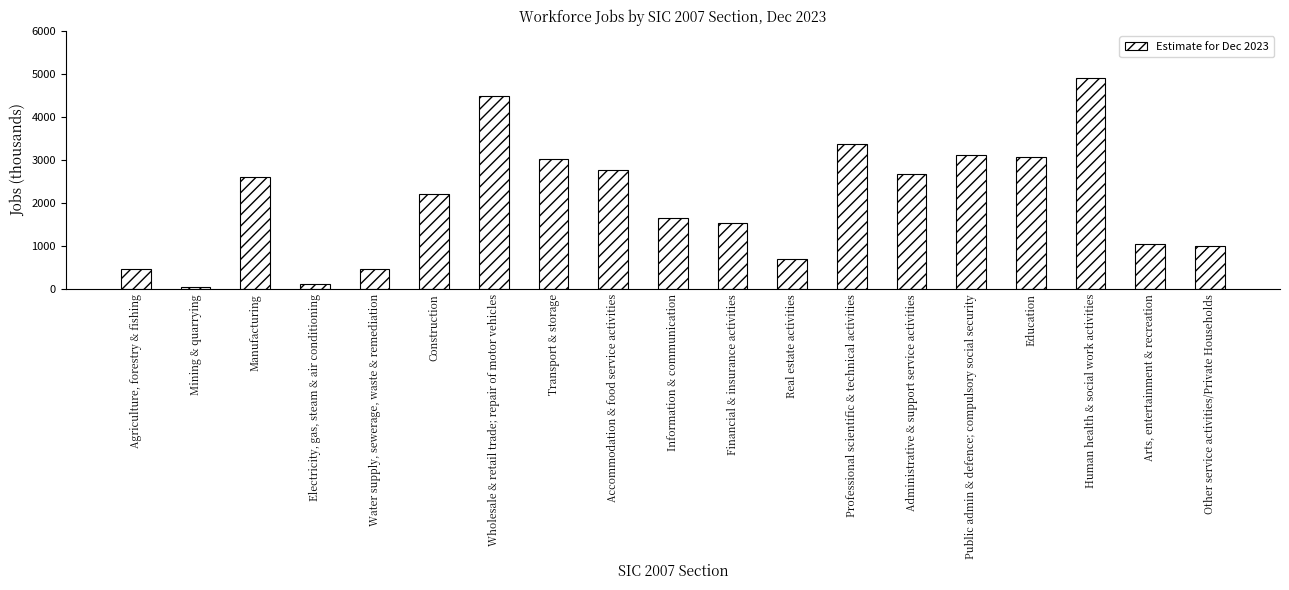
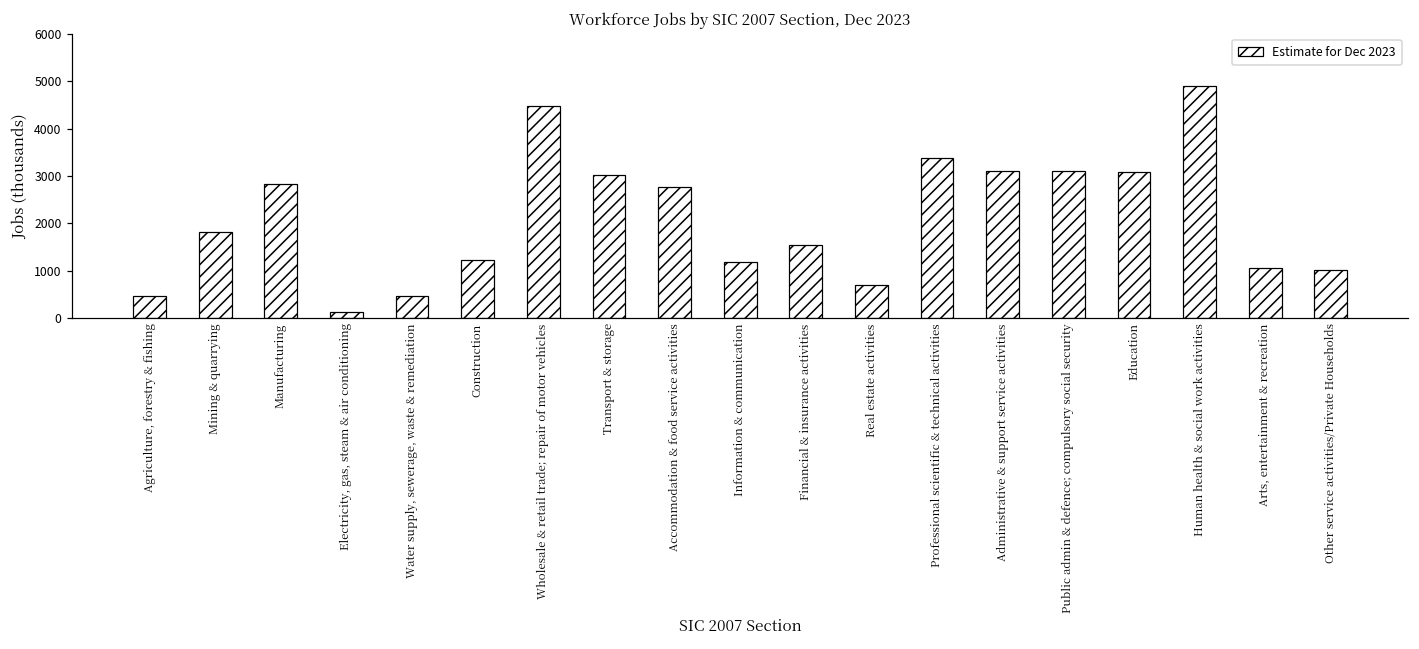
  {
    "Agriculture, forestry & fishing": 500,
-   "Mining & quarrying": 100,
-   "Manufacturing": 2600,
+   "Mining & quarrying": 1800,
+   "Manufacturing": 2800,
    "Electricity, gas, steam & air conditioning": 100,
    "Water supply, sewerage, waste & remediation": 500,
-   "Construction": 2200,
+   "Construction": 1200,
    "Wholesale & retail trade; repair of motor vehicles": 4500,
    "Transport & storage": 3000,
    "Accommodation & food service activities": 2800,
-   "Information & communication": 1700,
+   "Information & communication": 1200,
    "Financial & insurance activities": 1500,
    "Real estate activities": 700,
    "Professional scientific & technical activities": 3400,
-   "Administrative & support service activities": 2700,
+   "Administrative & support service activities": 3100,
    "Public admin & defence; compulsory social security": 3100,
    "Education": 3100,
    "Human health & social work activities": 4900,
    "Arts, entertainment & recreation": 1000,
    "Other service activities/Private Households": 1000
  }
